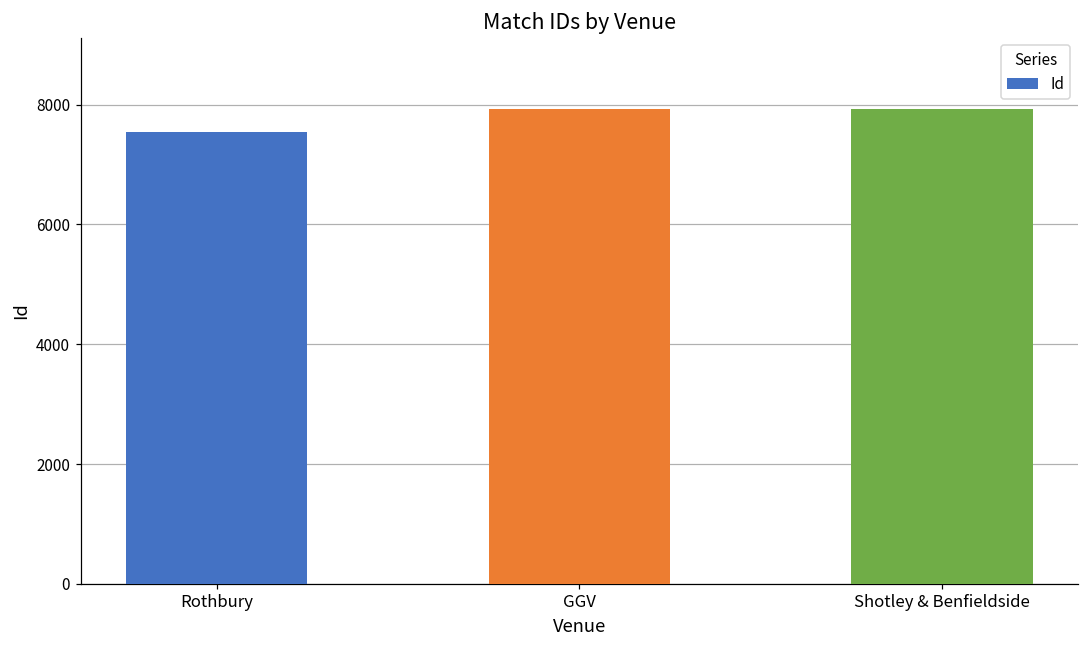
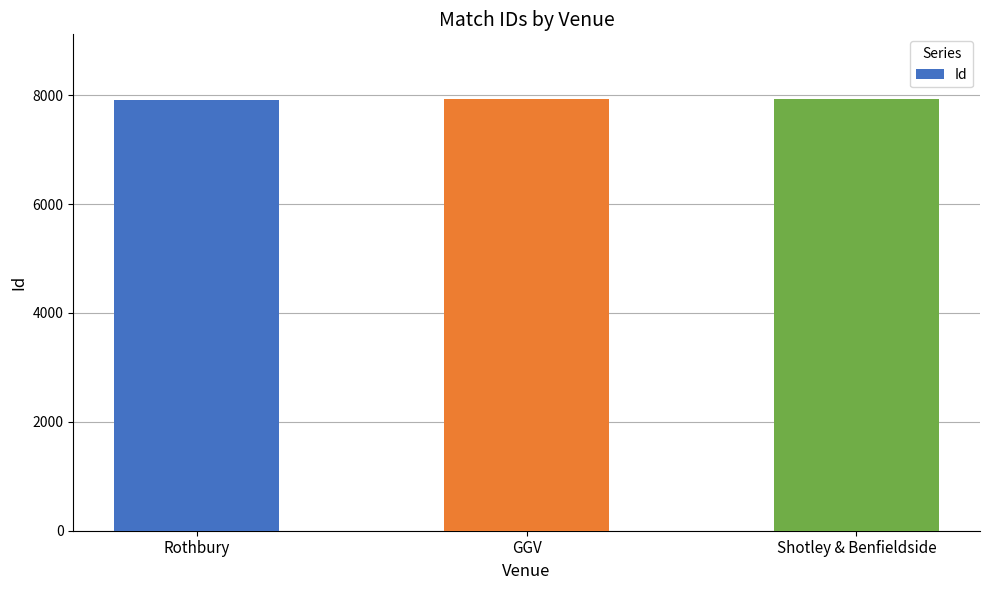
  {
-   "Rothbury": 7500,
+   "Rothbury": 7900,
    "GGV": 7900,
    "Shotley & Benfieldside": 7900
  }
